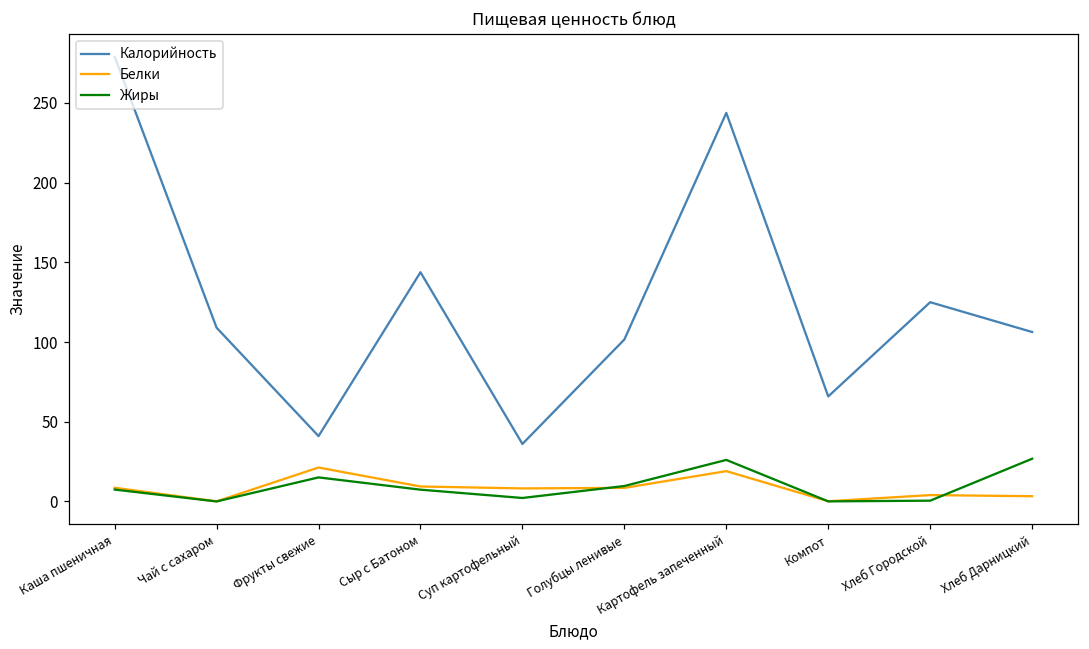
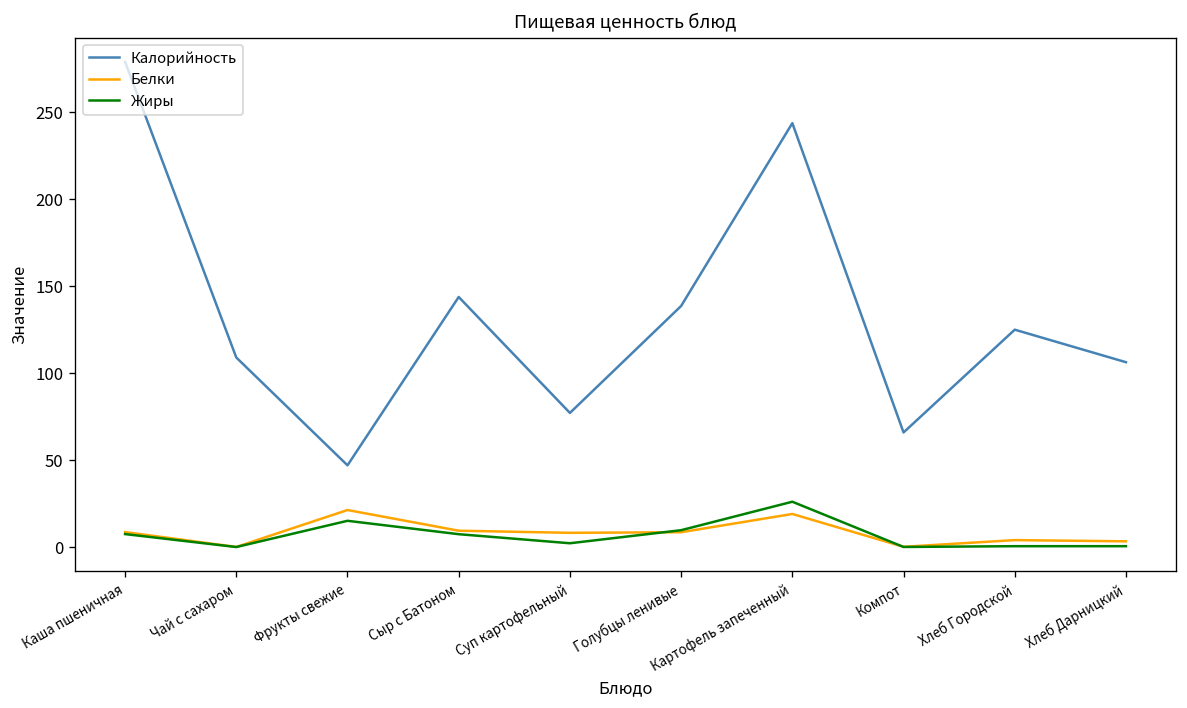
  {
    "Калорийность": {
      "Чай с сахаром": 109,
-     "Фрукты свежие": 41,
+     "Фрукты свежие": 47,
      "Сыр с Батоном": 144,
-     "Суп картофельный": 36,
-     "Голубцы ленивые": 102,
+     "Суп картофельный": 77,
+     "Голубцы ленивые": 139,
      "Картофель запеченный": 244,
      "Компот": 66,
      "Хлеб Городской": 125,
      "Хлеб Дарницкий": 106
    },
    "Белки": {
      "Фрукты свежие": 21,
      "Сыр с Батоном": 9,
      "Суп картофельный": 8,
      "Картофель запеченный": 19,
      "Хлеб Городской": 4,
      "Хлеб Дарницкий": 3
    },
    "Жиры": {
      "Фрукты свежие": 15,
      "Сыр с Батоном": 7,
      "Суп картофельный": 2,
      "Картофель запеченный": 26,
      "Хлеб Городской": 1,
-     "Хлеб Дарницкий": 27
+     "Хлеб Дарницкий": 1
    }
  }
